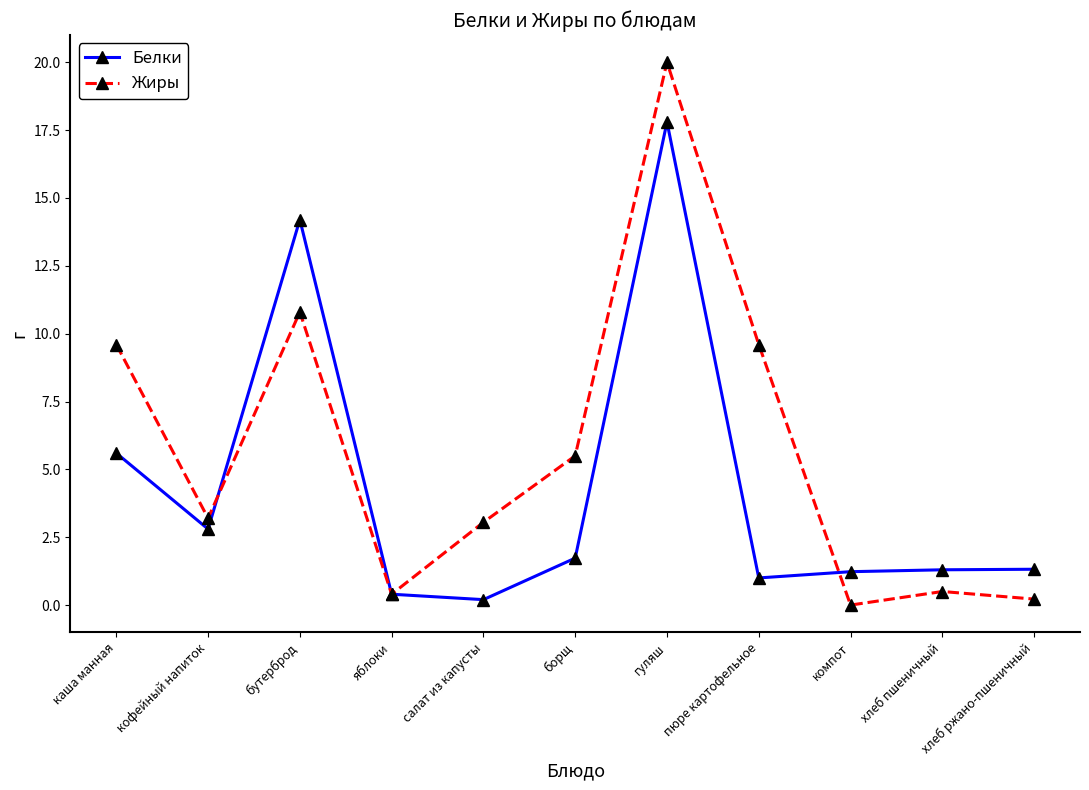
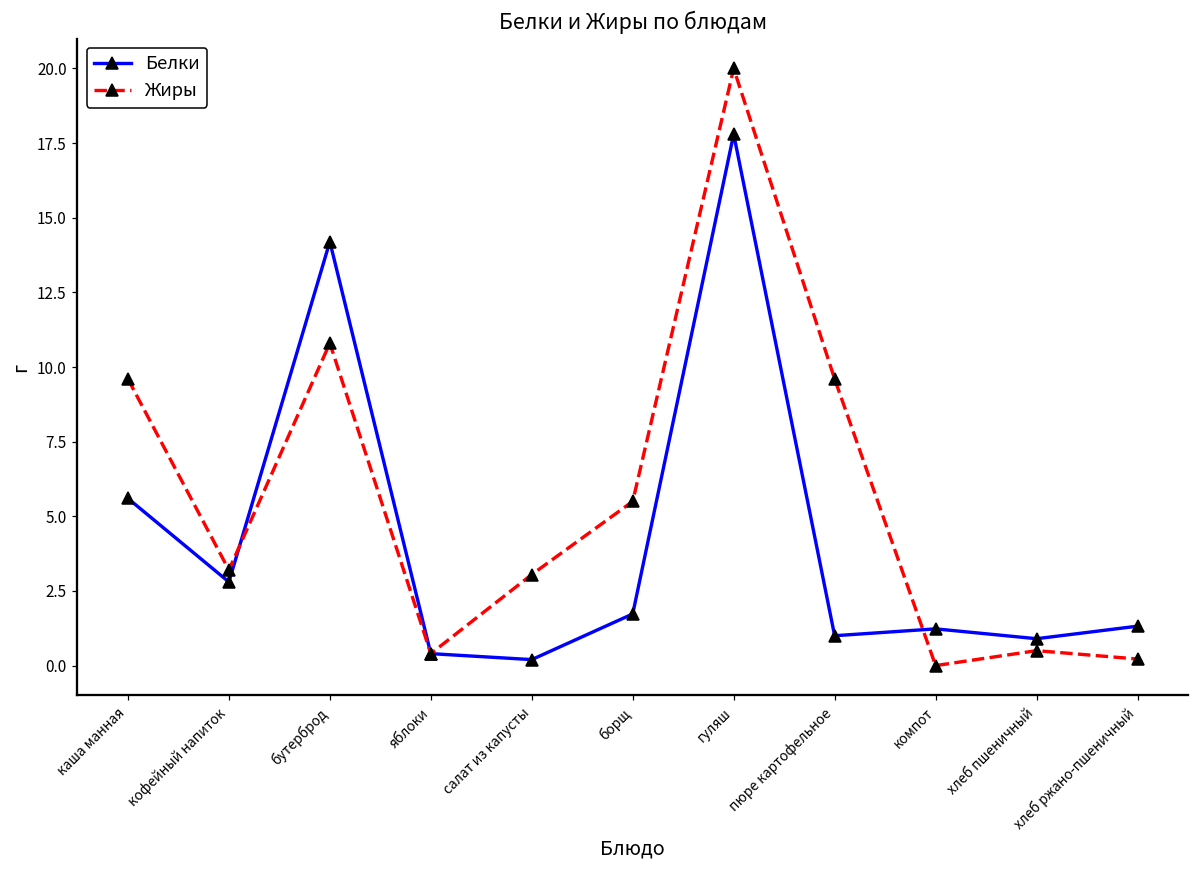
  {
    "Белки": {
      "каша манная": 5.6,
      "кофейный напиток": 2.8,
      "бутерброд": 14.2,
      "салат из капусты": 0.2,
      "борщ": 1.7,
      "гуляш": 17.8,
      "пюре картофельное": 1.0,
      "компот": 1.2,
-     "хлеб пшеничный": 1.3,
+     "хлеб пшеничный": 0.9,
      "хлеб ржано-пшеничный": 1.3
    },
    "Жиры": {
      "каша манная": 9.6,
      "кофейный напиток": 3.2,
      "бутерброд": 10.8,
      "салат из капусты": 3.1,
      "борщ": 5.5,
      "гуляш": 20.0,
      "пюре картофельное": 9.6,
      "компот": 0.0,
      "хлеб пшеничный": 0.5,
      "хлеб ржано-пшеничный": 0.2
    }
  }
